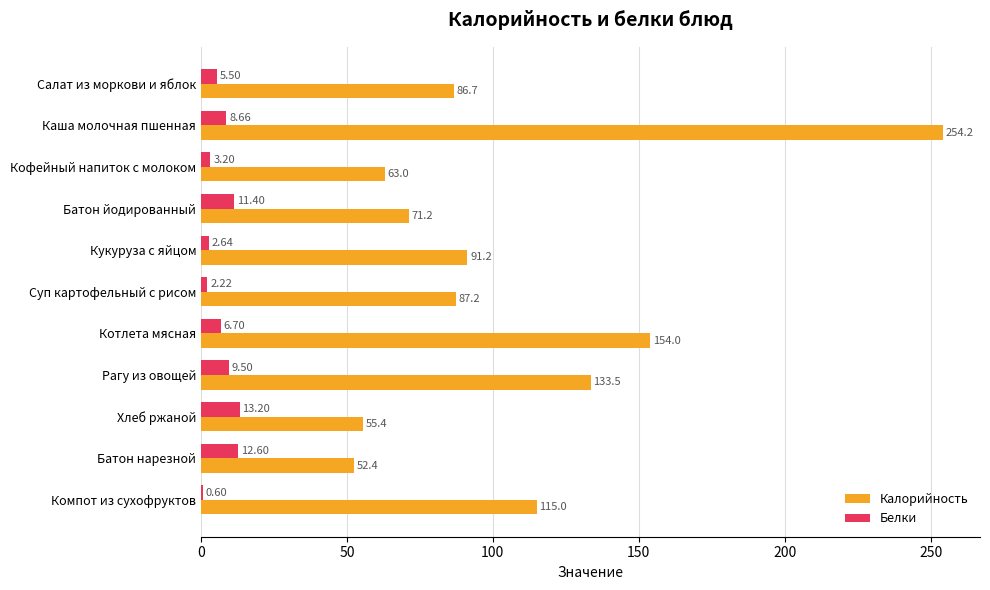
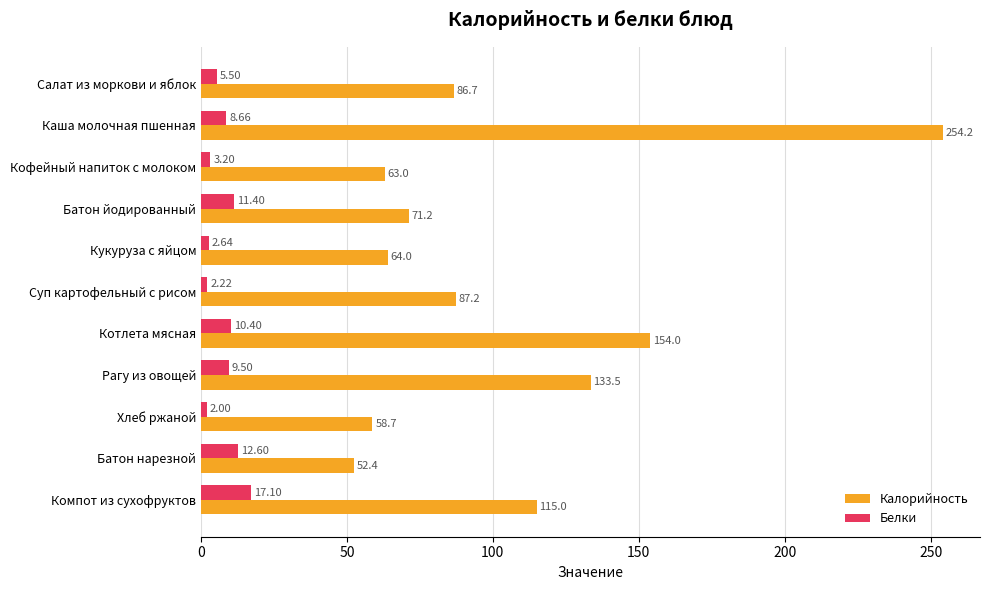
  {
    "Калорийность": {
      "Салат из моркови и яблок": 86.7,
      "Каша молочная пшенная": 254.2,
      "Кофейный напиток с молоком": 63.0,
      "Батон йодированный": 71.2,
-     "Кукуруза с яйцом": 91.2,
+     "Кукуруза с яйцом": 64.0,
      "Суп картофельный с рисом": 87.2,
      "Котлета мясная": 154.0,
      "Рагу из овощей": 133.5,
-     "Хлеб ржаной": 55.4,
+     "Хлеб ржаной": 58.7,
      "Батон нарезной": 52.4,
      "Компот из сухофруктов": 115.0
    },
    "Белки": {
      "Салат из моркови и яблок": 5.50,
      "Каша молочная пшенная": 8.66,
      "Кофейный напиток с молоком": 3.20,
      "Батон йодированный": 11.40,
      "Кукуруза с яйцом": 2.64,
      "Суп картофельный с рисом": 2.22,
-     "Котлета мясная": 6.70,
+     "Котлета мясная": 10.40,
      "Рагу из овощей": 9.50,
-     "Хлеб ржаной": 13.20,
+     "Хлеб ржаной": 2.00,
      "Батон нарезной": 12.60,
-     "Компот из сухофруктов": 0.60
+     "Компот из сухофруктов": 17.10
    }
  }
